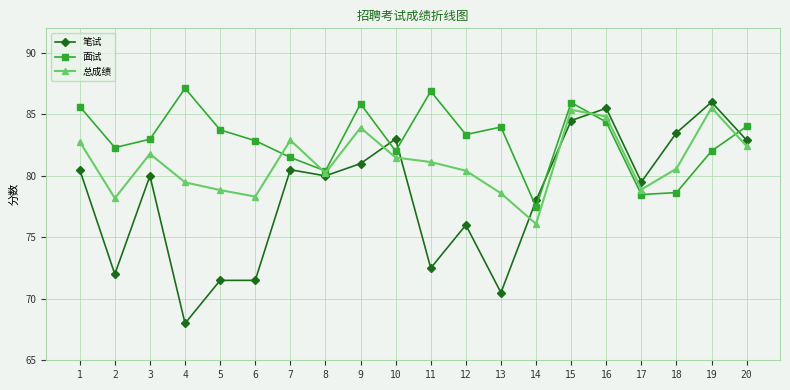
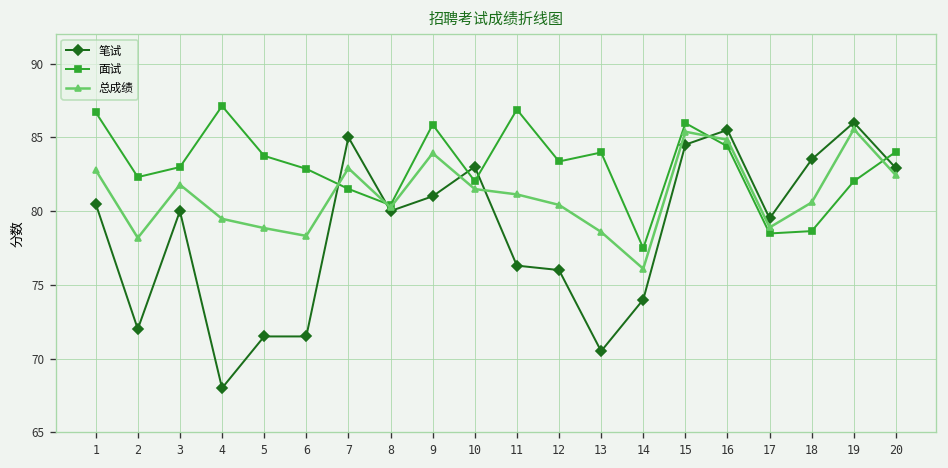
  {
    "笔试": {
      "1": 80.5,
      "2": 72.0,
      "3": 80.0,
      "4": 68.0,
      "5": 71.5,
      "6": 71.5,
-     "7": 80.5,
+     "7": 85.0,
      "8": 80.0,
      "9": 81.0,
      "10": 83.0,
-     "11": 72.5,
+     "11": 76.3,
      "12": 76.0,
      "13": 70.5,
-     "14": 78,
+     "14": 74,
      "15": 84.5,
      "16": 85.5,
      "17": 79.5,
      "18": 83.5,
      "19": 86.0,
      "20": 82.9
    },
    "面试": {
-     "1": 85.6,
+     "1": 86.7,
      "2": 82.3,
      "3": 83.0,
      "4": 87.1,
      "5": 83.7,
      "6": 82.9,
      "7": 81.5,
      "9": 85.9,
      "10": 82.0,
      "11": 86.9,
      "12": 83.4,
      "13": 84.0,
      "14": 77.5,
      "15": 86.0,
      "16": 84.4,
      "17": 78.5,
      "18": 78.6,
      "19": 82.0,
      "20": 84.0
    },
    "总成绩": {
      "1": 82.8,
      "2": 78.2,
      "3": 81.8,
      "4": 79.5,
      "5": 78.8,
      "6": 78.3,
      "7": 82.9,
      "9": 83.9,
      "10": 81.5,
      "11": 81.1,
      "12": 80.4,
      "13": 78.6,
      "14": 76.1,
      "15": 85.4,
      "16": 84.8,
      "17": 78.9,
      "18": 80.6,
      "19": 85.5,
      "20": 82.4
    }
  }
